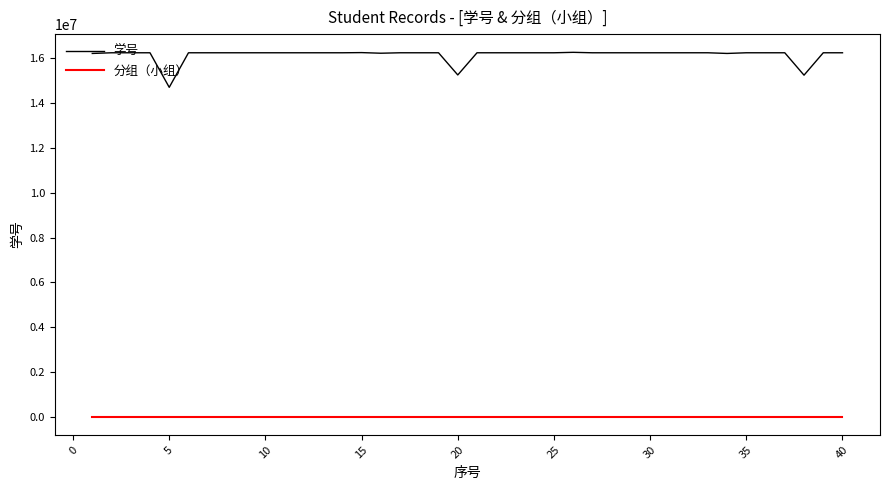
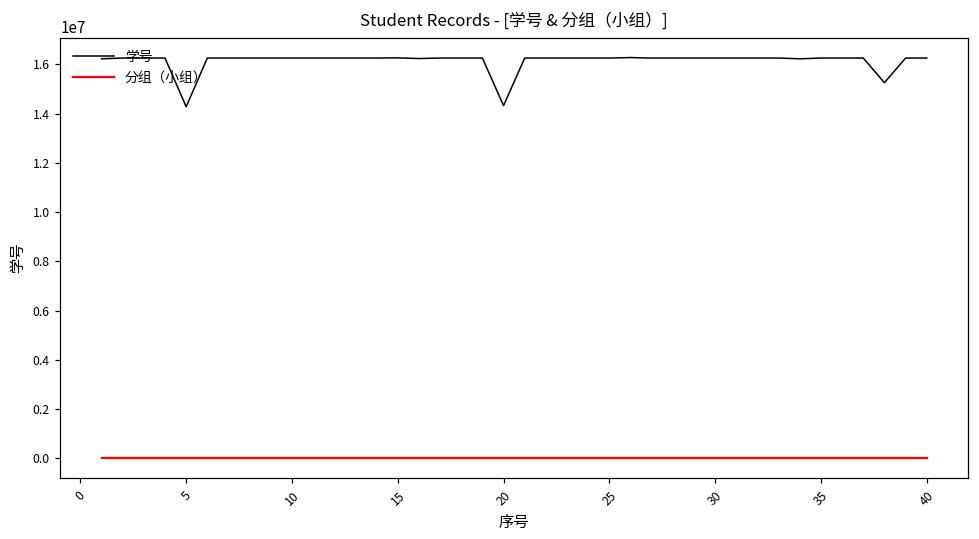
  {
    "学号": {
-     "5": 14700000,
+     "5": 14300000,
      "10": 16300000,
      "15": 16300000,
-     "20": 15300000,
+     "20": 14300000,
      "25": 16300000,
      "30": 16300000,
      "35": 16300000,
      "40": 16300000
    },
    "分组（小组）": {
      "5": 0,
      "10": 0,
      "15": 0,
      "20": 0,
      "25": 0,
      "30": 0,
      "35": 0,
      "40": 0
    }
  }
